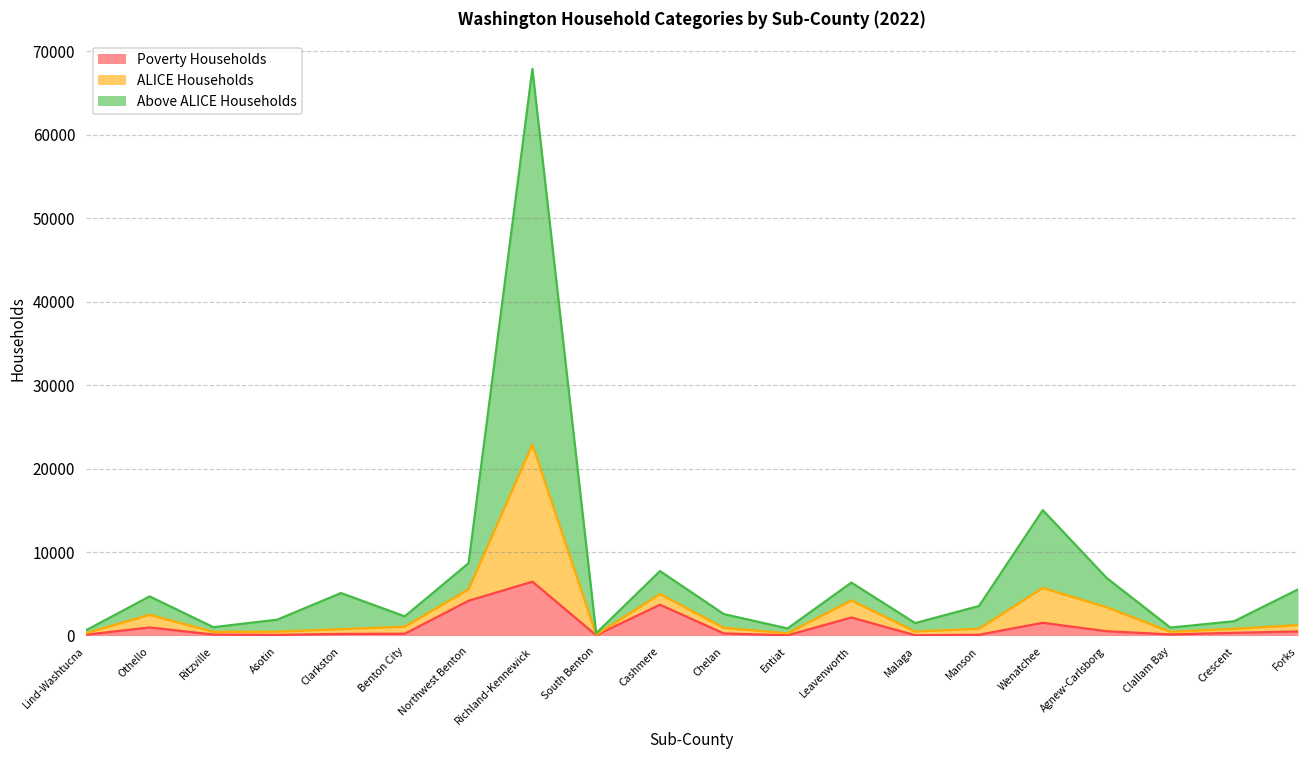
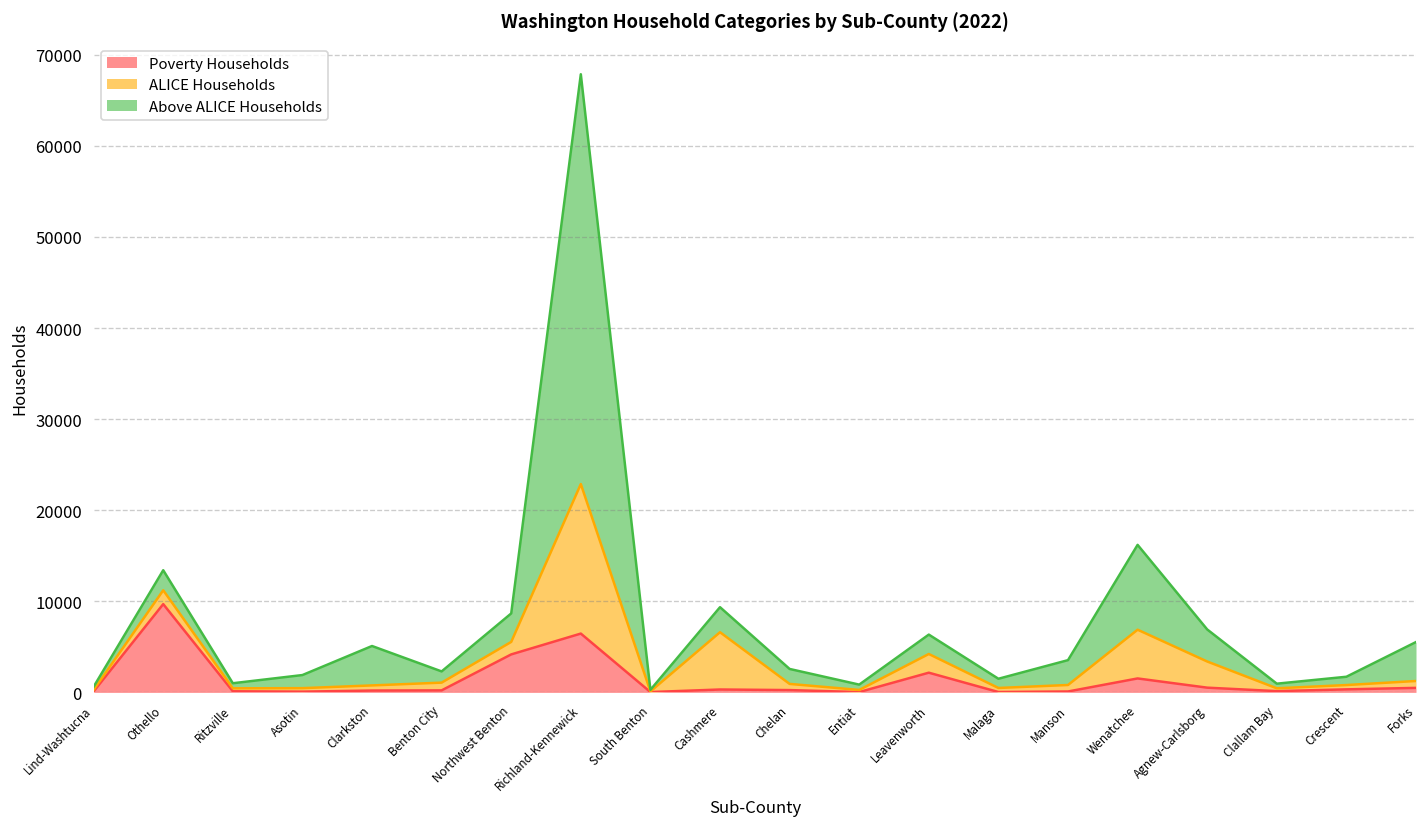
  {
    "Poverty Households": {
-     "Othello": 1000,
+     "Othello": 10000,
      "Asotin": 0,
      "Clarkston": 0,
      "Benton City": 0,
      "Northwest Benton": 4000,
      "Richland-Kennewick": 6000,
-     "Cashmere": 4000,
+     "Cashmere": 0,
      "Chelan": 0,
      "Leavenworth": 2000,
      "Malaga": 0,
      "Manson": 0,
      "Wenatchee": 2000,
      "Agnew-Carlsborg": 1000,
      "Crescent": 0,
      "Forks": 0
    },
    "ALICE Households": {
      "Othello": 2000,
      "Asotin": 0,
      "Clarkston": 1000,
      "Benton City": 1000,
      "Northwest Benton": 1000,
      "Richland-Kennewick": 16000,
-     "Cashmere": 1000,
+     "Cashmere": 6000,
      "Chelan": 1000,
      "Leavenworth": 2000,
      "Malaga": 0,
      "Manson": 1000,
-     "Wenatchee": 4000,
+     "Wenatchee": 5000,
      "Agnew-Carlsborg": 3000,
      "Crescent": 0,
      "Forks": 1000
    },
    "Above ALICE Households": {
      "Lind-Washtucna": 0,
      "Othello": 2000,
      "Ritzville": 1000,
      "Asotin": 1000,
      "Clarkston": 4000,
      "Benton City": 1000,
      "Northwest Benton": 3000,
      "Richland-Kennewick": 45000,
      "Cashmere": 3000,
      "Chelan": 2000,
      "Entiat": 1000,
      "Leavenworth": 2000,
      "Malaga": 1000,
      "Manson": 3000,
      "Wenatchee": 9000,
      "Agnew-Carlsborg": 4000,
      "Clallam Bay": 1000,
      "Crescent": 1000,
      "Forks": 4000
    }
  }
